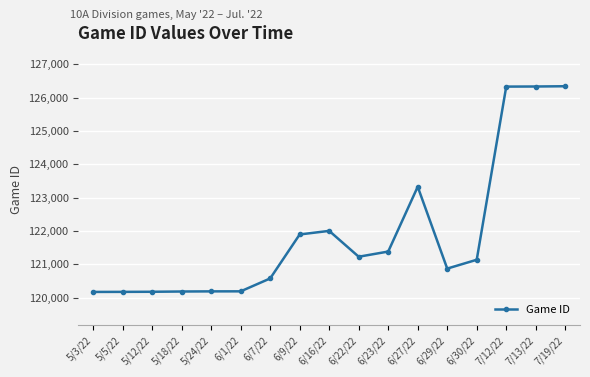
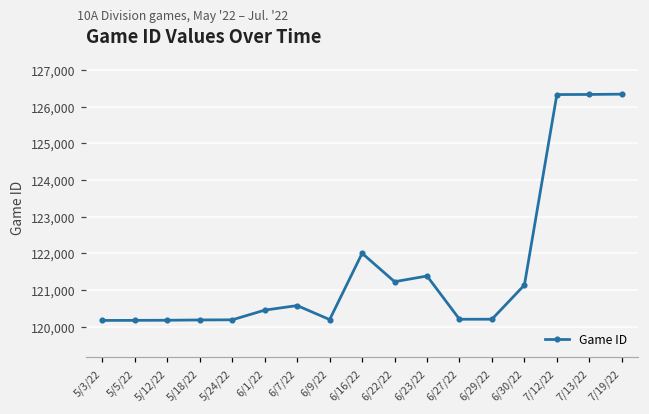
  {
    "5/3/22": "120,200",
    "5/5/22": "120,200",
    "5/12/22": "120,200",
    "5/18/22": "120,200",
    "5/24/22": "120,200",
-   "6/1/22": "120,200",
+   "6/1/22": "120,500",
    "6/7/22": "120,600",
-   "6/9/22": "121,900",
+   "6/9/22": "120,200",
    "6/16/22": "122,000",
    "6/22/22": "121,200",
    "6/23/22": "121,400",
-   "6/27/22": "123,300",
-   "6/29/22": "120,900",
+   "6/27/22": "120,200",
+   "6/29/22": "120,200",
    "6/30/22": "121,100",
    "7/12/22": "126,300",
    "7/13/22": "126,300",
    "7/19/22": "126,300"
  }
